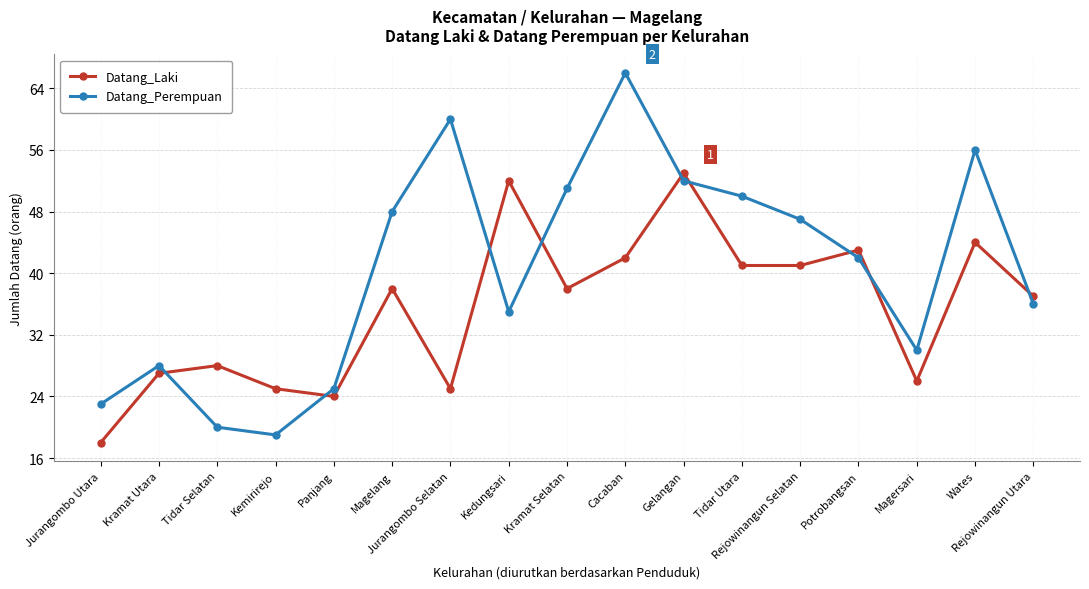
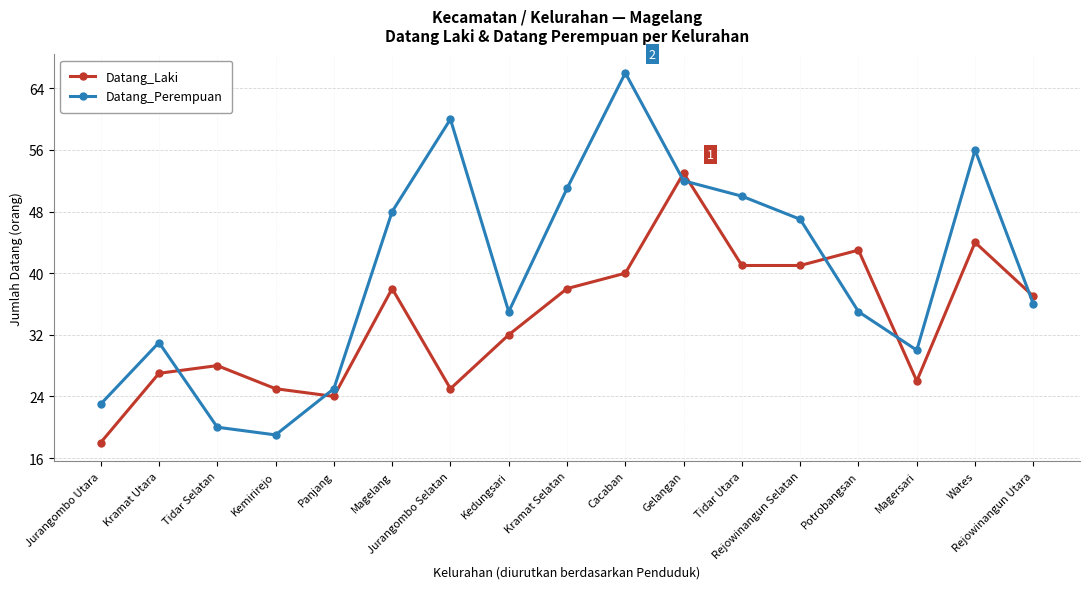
  {
    "Datang_Laki": {
      "Jurangombo Utara": 18,
      "Kramat Utara": 27,
      "Tidar Selatan": 28,
      "Kemirirejo": 25,
      "Panjang": 24,
      "Magelang": 38,
      "Jurangombo Selatan": 25,
-     "Kedungsari": 52,
+     "Kedungsari": 32,
      "Kramat Selatan": 38,
-     "Cacaban": 42,
+     "Cacaban": 40,
      "Gelangan": 53,
      "Tidar Utara": 41,
      "Rejowinangun Selatan": 41,
      "Potrobangsan": 43,
      "Magersari": 26,
      "Wates": 44,
      "Rejowinangun Utara": 37
    },
    "Datang_Perempuan": {
      "Jurangombo Utara": 23,
-     "Kramat Utara": 28,
+     "Kramat Utara": 31,
      "Tidar Selatan": 20,
      "Kemirirejo": 19,
      "Panjang": 25,
      "Magelang": 48,
      "Jurangombo Selatan": 60,
      "Kedungsari": 35,
      "Kramat Selatan": 51,
      "Cacaban": 66,
      "Gelangan": 52,
      "Tidar Utara": 50,
      "Rejowinangun Selatan": 47,
-     "Potrobangsan": 42,
+     "Potrobangsan": 35,
      "Magersari": 30,
      "Wates": 56,
      "Rejowinangun Utara": 36
    }
  }
